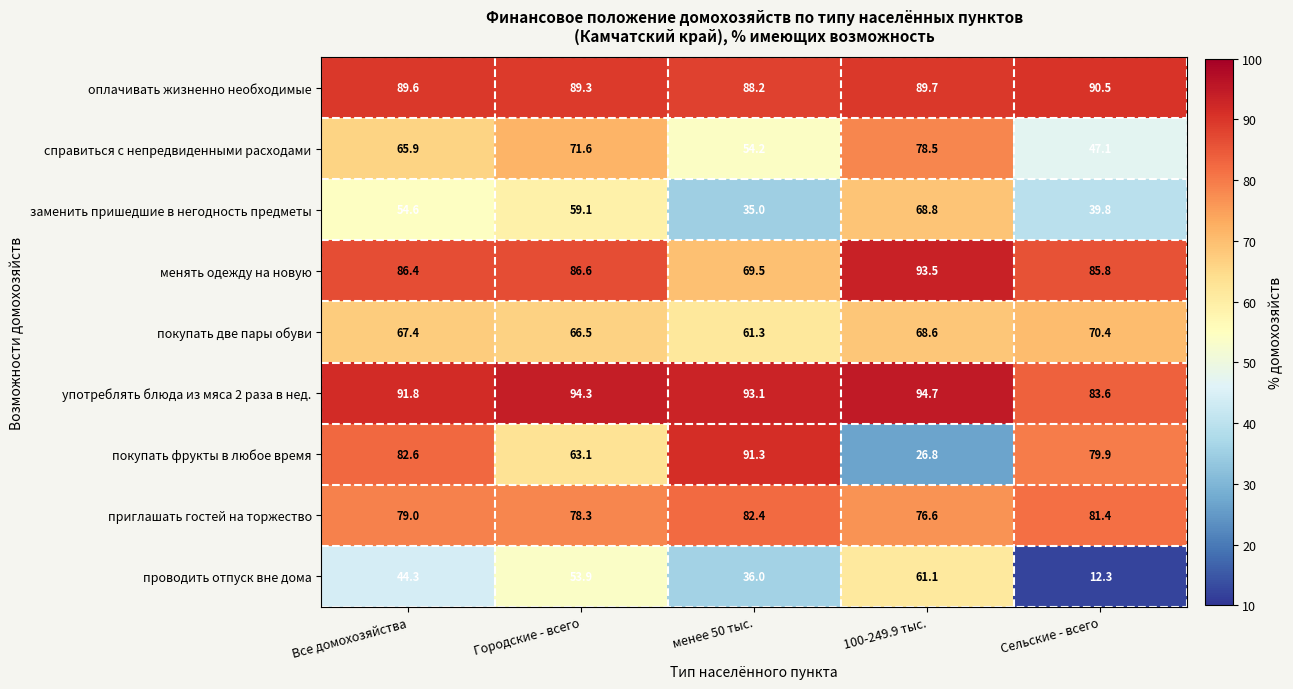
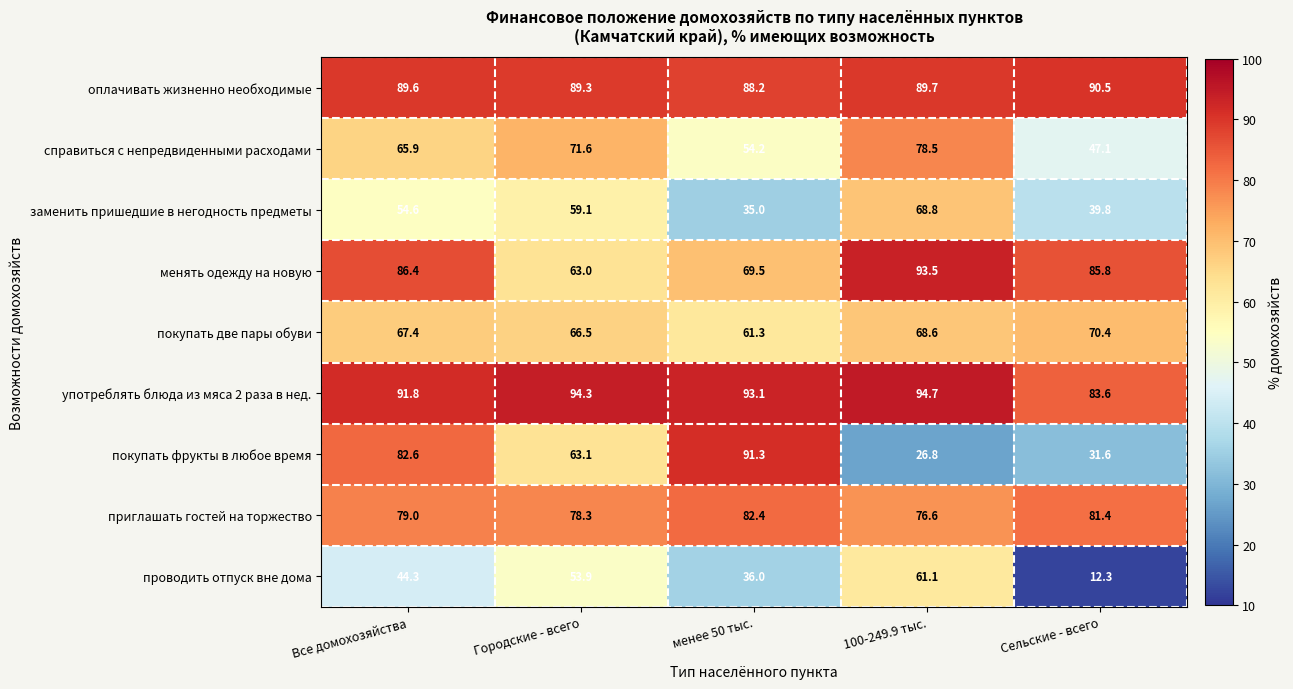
  {
    "оплачивать жизненно необходимые": {
      "Все домохозяйства": 89.6,
      "Городские - всего": 89.3,
      "менее 50 тыс.": 88.2,
      "100-249.9 тыс.": 89.7,
      "Сельские - всего": 90.5
    },
    "справиться с непредвиденными расходами": {
      "Все домохозяйства": 65.9,
      "Городские - всего": 71.6,
      "менее 50 тыс.": 54.2,
      "100-249.9 тыс.": 78.5
    },
    "заменить пришедшие в негодность предметы": {
      "Все домохозяйства": 54.6,
      "Городские - всего": 59.1,
      "менее 50 тыс.": 35.0,
      "100-249.9 тыс.": 68.8,
      "Сельские - всего": 39.8
    },
    "менять одежду на новую": {
      "Все домохозяйства": 86.4,
-     "Городские - всего": 86.6,
+     "Городские - всего": 63.0,
      "менее 50 тыс.": 69.5,
      "100-249.9 тыс.": 93.5,
      "Сельские - всего": 85.8
    },
    "покупать две пары обуви": {
      "Все домохозяйства": 67.4,
      "Городские - всего": 66.5,
      "менее 50 тыс.": 61.3,
      "100-249.9 тыс.": 68.6,
      "Сельские - всего": 70.4
    },
    "употреблять блюда из мяса 2 раза в нед.": {
      "Все домохозяйства": 91.8,
      "Городские - всего": 94.3,
      "менее 50 тыс.": 93.1,
      "100-249.9 тыс.": 94.7,
      "Сельские - всего": 83.6
    },
    "покупать фрукты в любое время": {
      "Все домохозяйства": 82.6,
      "Городские - всего": 63.1,
      "менее 50 тыс.": 91.3,
      "100-249.9 тыс.": 26.8,
-     "Сельские - всего": 79.9
+     "Сельские - всего": 31.6
    },
    "приглашать гостей на торжество": {
      "Все домохозяйства": 79.0,
      "Городские - всего": 78.3,
      "менее 50 тыс.": 82.4,
      "100-249.9 тыс.": 76.6,
      "Сельские - всего": 81.4
    },
    "проводить отпуск вне дома": {
      "Городские - всего": 53.9,
      "менее 50 тыс.": 36.0,
      "100-249.9 тыс.": 61.1,
      "Сельские - всего": 12.3
    }
  }
